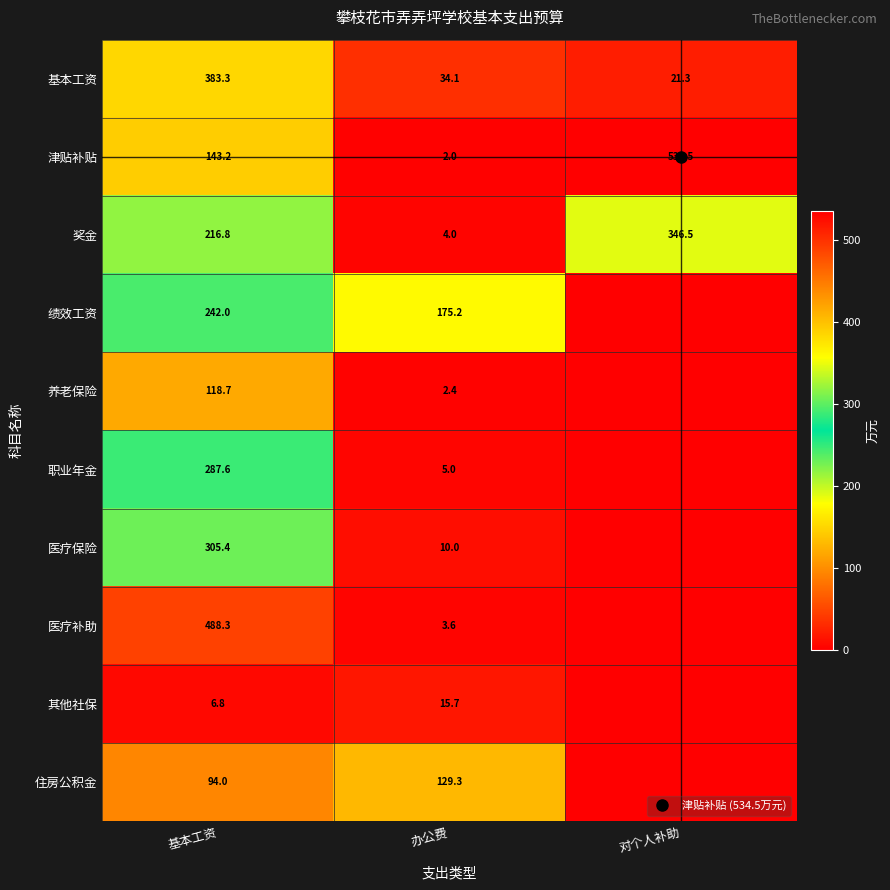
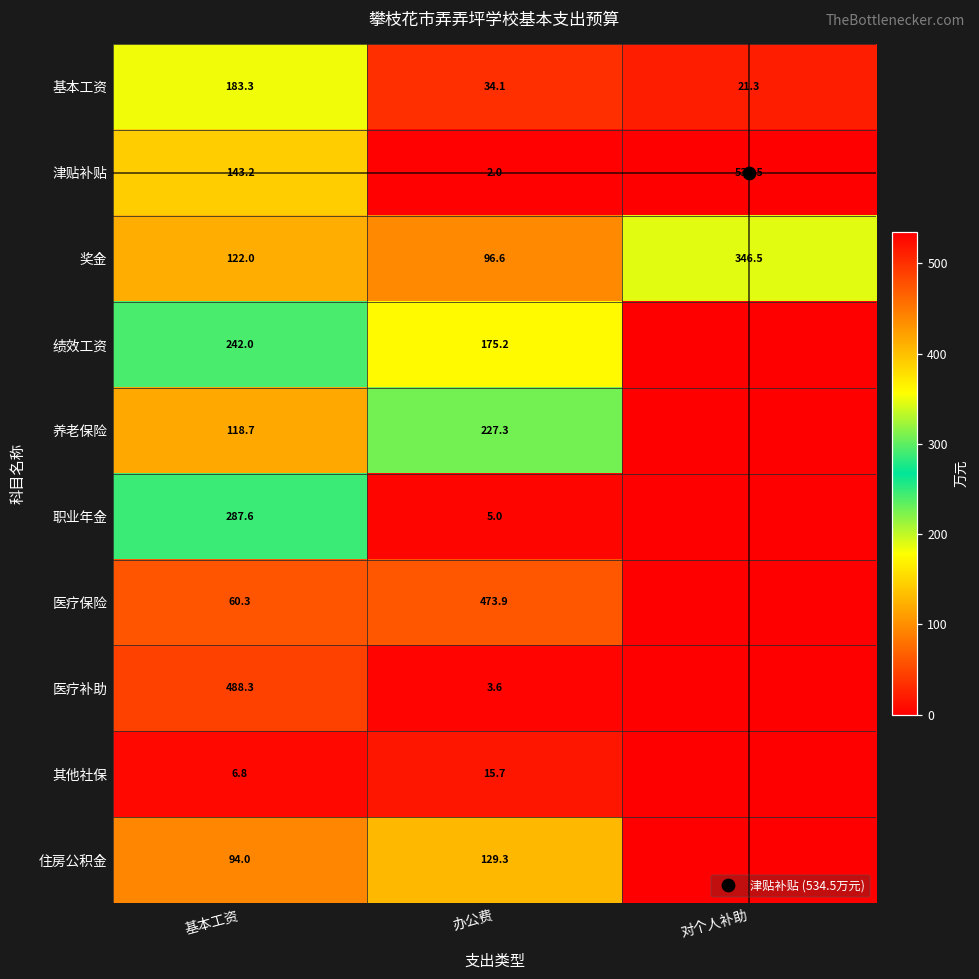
  {
    "基本工资": {
-     "基本工资": 383.3,
+     "基本工资": 183.3,
      "办公费": 34.1,
      "对个人补助": 21.3
    },
    "津贴补贴": {
      "基本工资": 143.2,
      "办公费": 2.0
    },
    "奖金": {
-     "基本工资": 216.8,
-     "办公费": 4.0,
+     "基本工资": 122.0,
+     "办公费": 96.6,
      "对个人补助": 346.5
    },
    "绩效工资": {
      "基本工资": 242.0,
      "办公费": 175.2
    },
    "养老保险": {
      "基本工资": 118.7,
-     "办公费": 2.4
+     "办公费": 227.3
    },
    "职业年金": {
      "基本工资": 287.6,
      "办公费": 5.0
    },
    "医疗保险": {
-     "基本工资": 305.4,
-     "办公费": 10.0
+     "基本工资": 60.3,
+     "办公费": 473.9
    },
    "医疗补助": {
      "基本工资": 488.3,
      "办公费": 3.6
    },
    "其他社保": {
      "基本工资": 6.8,
      "办公费": 15.7
    },
    "住房公积金": {
      "基本工资": 94.0,
      "办公费": 129.3
    }
  }
